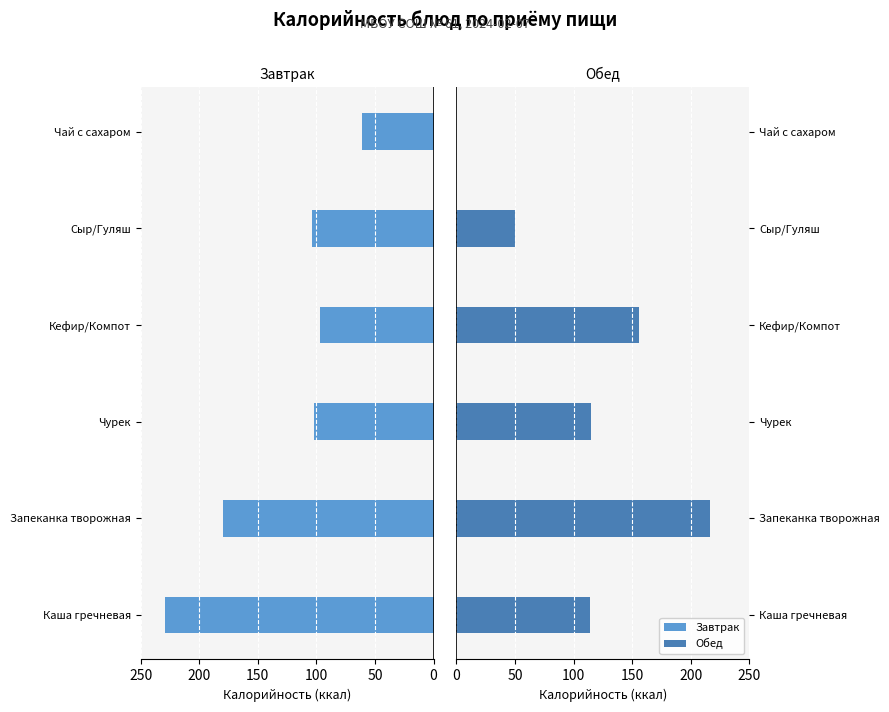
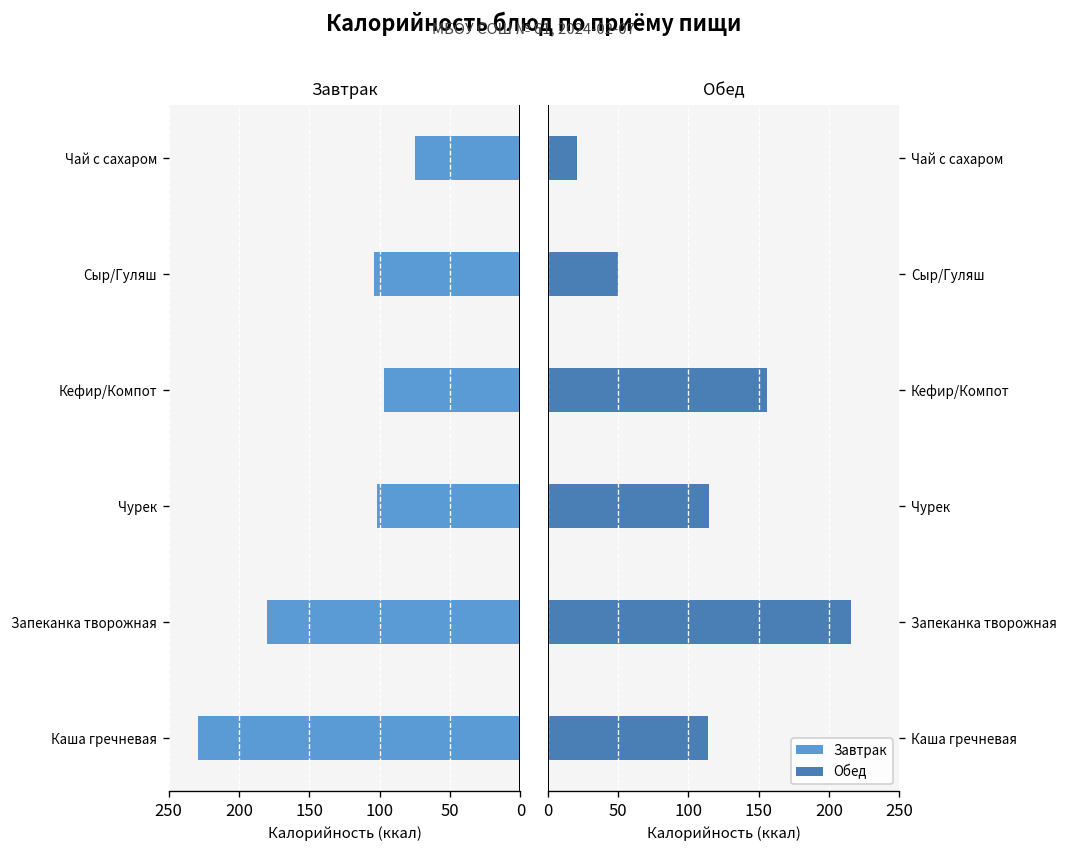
  {
    "Завтрак": {
-     "Чай с сахаром": 61,
+     "Чай с сахаром": 75,
      "Сыр/Гуляш": 104,
      "Кефир/Компот": 97,
      "Чурек": 102,
      "Запеканка творожная": 180,
      "Каша гречневая": 229
    },
    "Обед": {
-     "Чай с сахаром": 0,
+     "Чай с сахаром": 21,
      "Сыр/Гуляш": 50,
      "Кефир/Компот": 156,
      "Чурек": 115,
      "Запеканка творожная": 216,
      "Каша гречневая": 114
    }
  }
